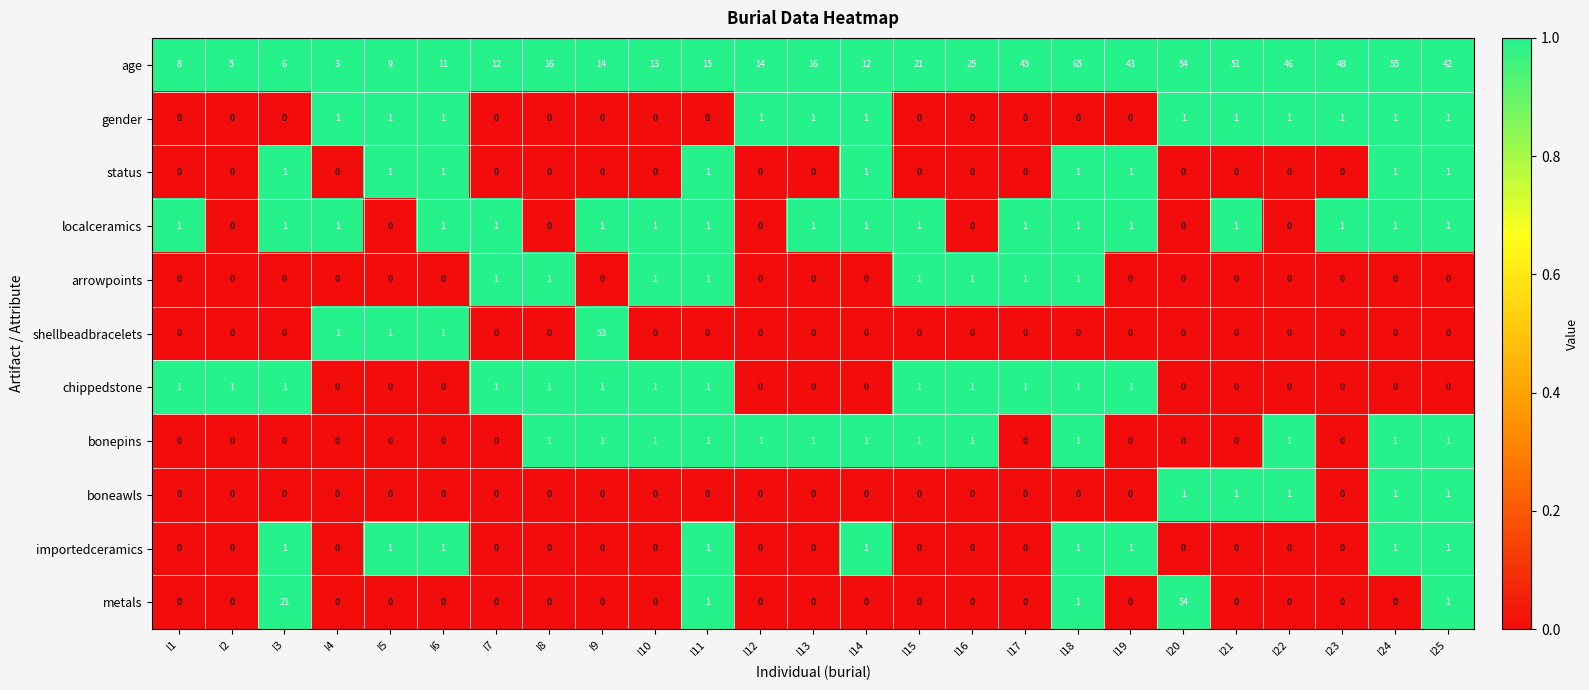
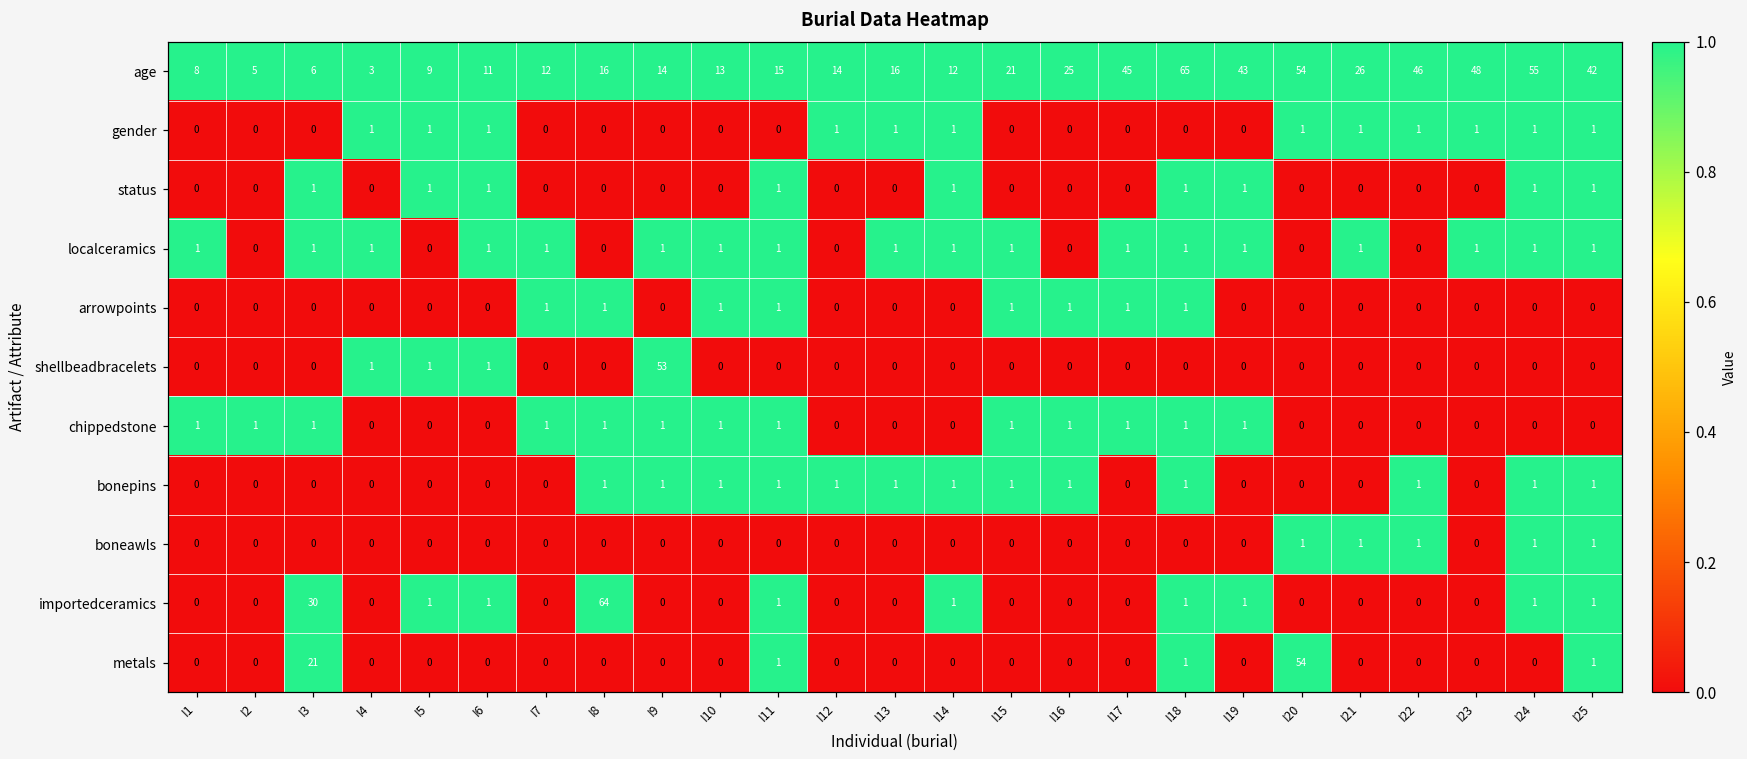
  {
    "age": {
      "I1": 8,
      "I2": 5,
      "I3": 6,
      "I4": 3,
      "I5": 9,
      "I6": 11,
      "I7": 12,
      "I8": 16,
      "I9": 14,
      "I10": 13,
      "I11": 15,
      "I12": 14,
      "I13": 16,
      "I14": 12,
      "I15": 21,
      "I16": 25,
      "I17": 45,
      "I18": 65,
      "I19": 43,
      "I20": 54,
-     "I21": 51,
+     "I21": 26,
      "I22": 46,
      "I23": 48,
      "I24": 55,
      "I25": 42
    },
    "importedceramics": {
      "I1": 0,
      "I2": 0,
-     "I3": 1,
+     "I3": 30,
      "I4": 0,
      "I5": 1,
      "I6": 1,
      "I7": 0,
-     "I8": 0,
+     "I8": 64,
      "I9": 0,
      "I10": 0,
      "I11": 1,
      "I12": 0,
      "I13": 0,
      "I14": 1,
      "I15": 0,
      "I16": 0,
      "I17": 0,
      "I18": 1,
      "I19": 1,
      "I20": 0,
      "I21": 0,
      "I22": 0,
      "I23": 0,
      "I24": 1,
      "I25": 1
    }
  }
